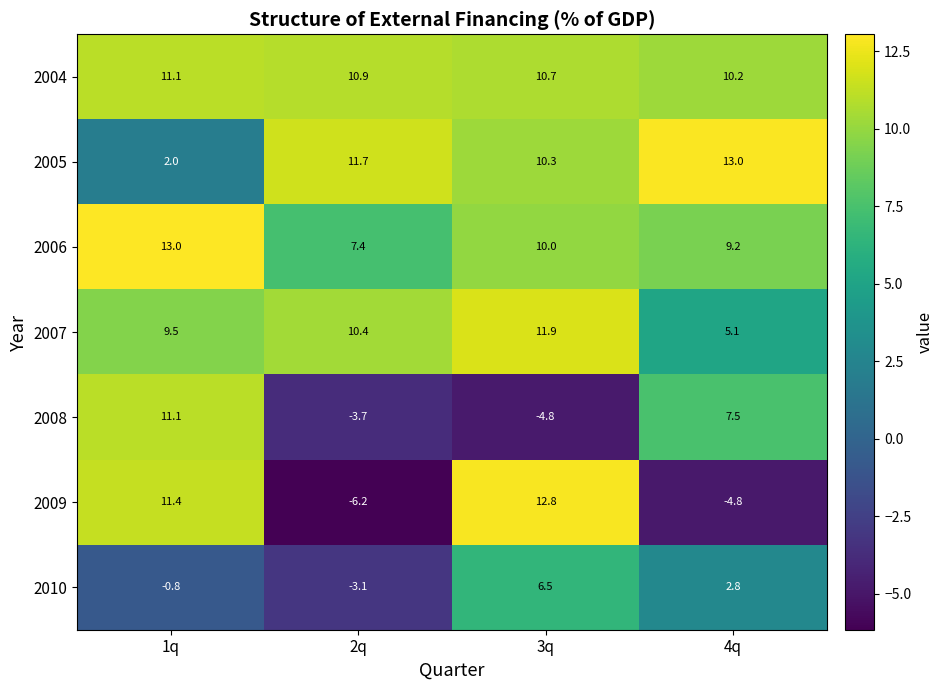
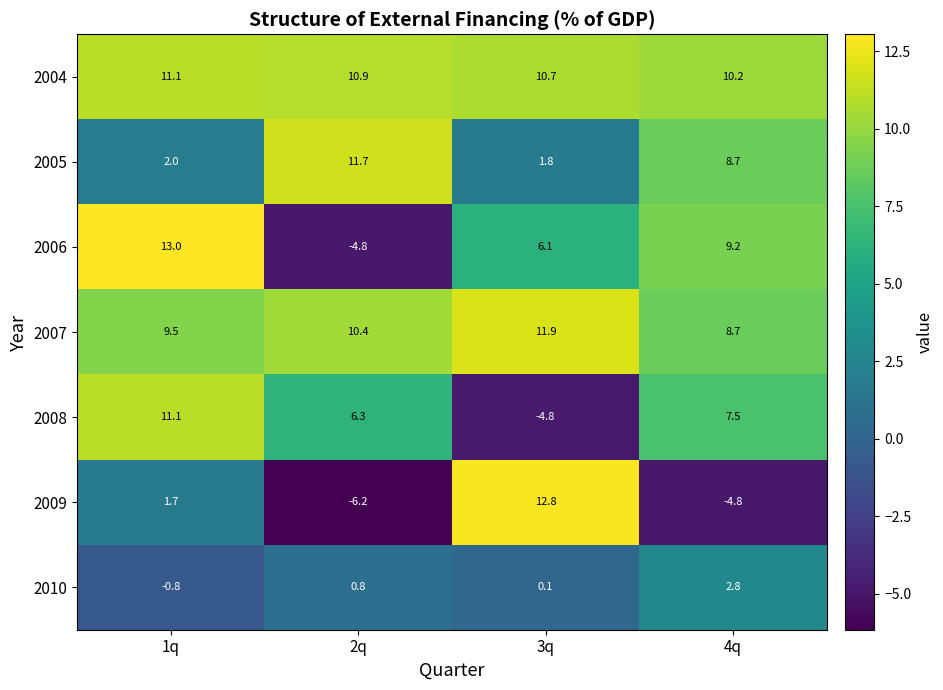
  {
    "2004": {
      "1q": 11.1,
      "2q": 10.9,
      "3q": 10.7,
      "4q": 10.2
    },
    "2005": {
      "1q": 2.0,
      "2q": 11.7,
-     "3q": 10.3,
-     "4q": 13.0
+     "3q": 1.8,
+     "4q": 8.7
    },
    "2006": {
      "1q": 13.0,
-     "2q": 7.4,
-     "3q": 10.0,
+     "2q": -4.8,
+     "3q": 6.1,
      "4q": 9.2
    },
    "2007": {
      "1q": 9.5,
      "2q": 10.4,
      "3q": 11.9,
-     "4q": 5.1
+     "4q": 8.7
    },
    "2008": {
      "1q": 11.1,
-     "2q": -3.7,
+     "2q": 6.3,
      "3q": -4.8,
      "4q": 7.5
    },
    "2009": {
-     "1q": 11.4,
+     "1q": 1.7,
      "2q": -6.2,
      "3q": 12.8,
      "4q": -4.8
    },
    "2010": {
      "1q": -0.8,
-     "2q": -3.1,
-     "3q": 6.5,
+     "2q": 0.8,
+     "3q": 0.1,
      "4q": 2.8
    }
  }
